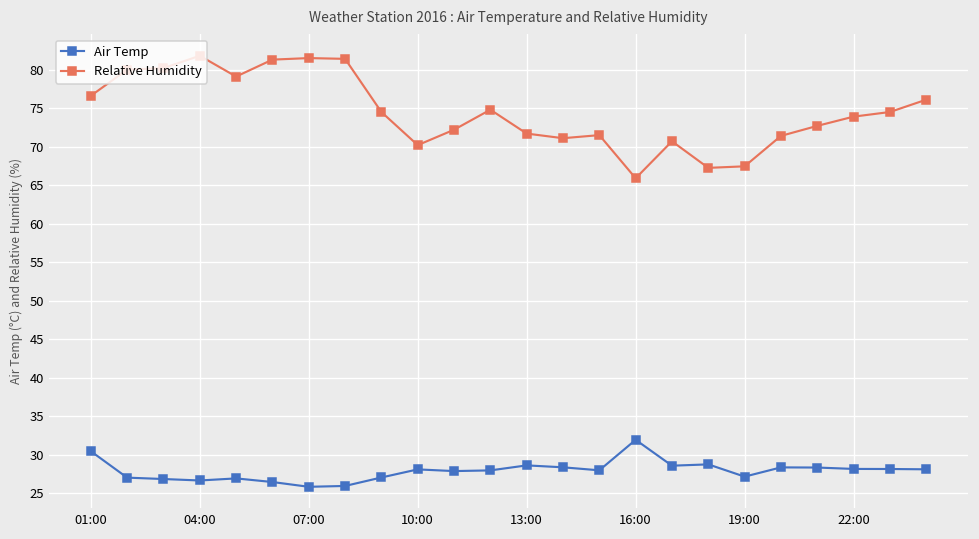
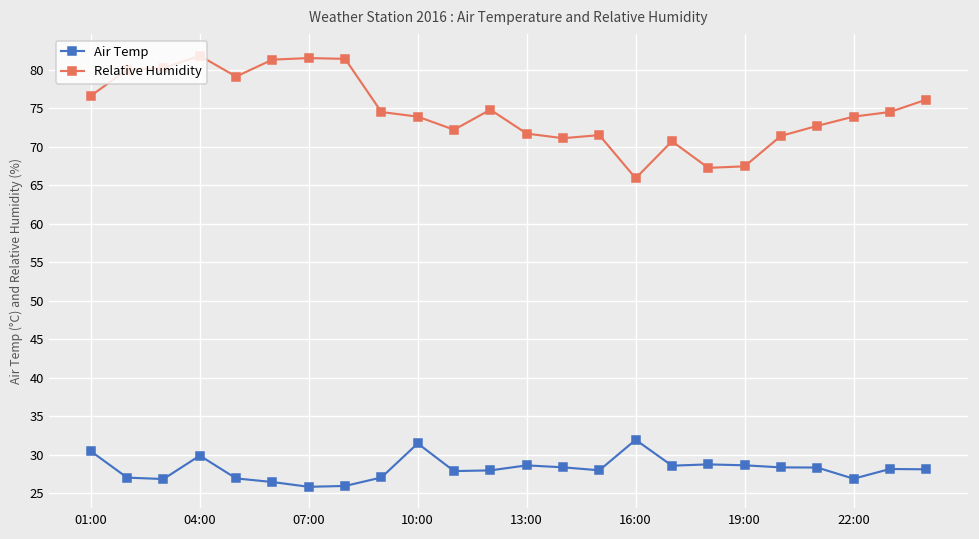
  {
    "Air Temp": {
      "01:00": 30,
-     "04:00": 27,
+     "04:00": 30,
      "07:00": 26,
-     "10:00": 28,
+     "10:00": 31,
      "13:00": 29,
      "16:00": 32,
-     "19:00": 27,
-     "22:00": 28
+     "19:00": 29,
+     "22:00": 27
    },
    "Relative Humidity": {
      "01:00": 77,
      "07:00": 82,
-     "10:00": 70,
+     "10:00": 74,
      "13:00": 72,
      "16:00": 66,
      "19:00": 67,
      "22:00": 74
    }
  }
